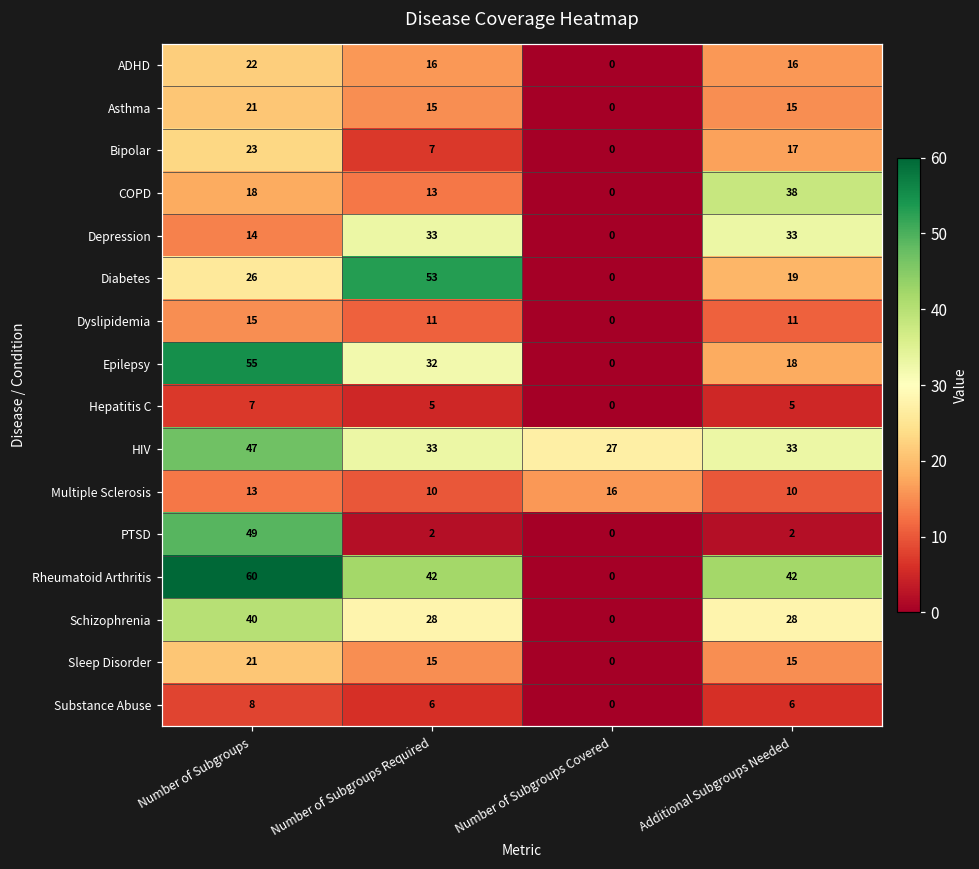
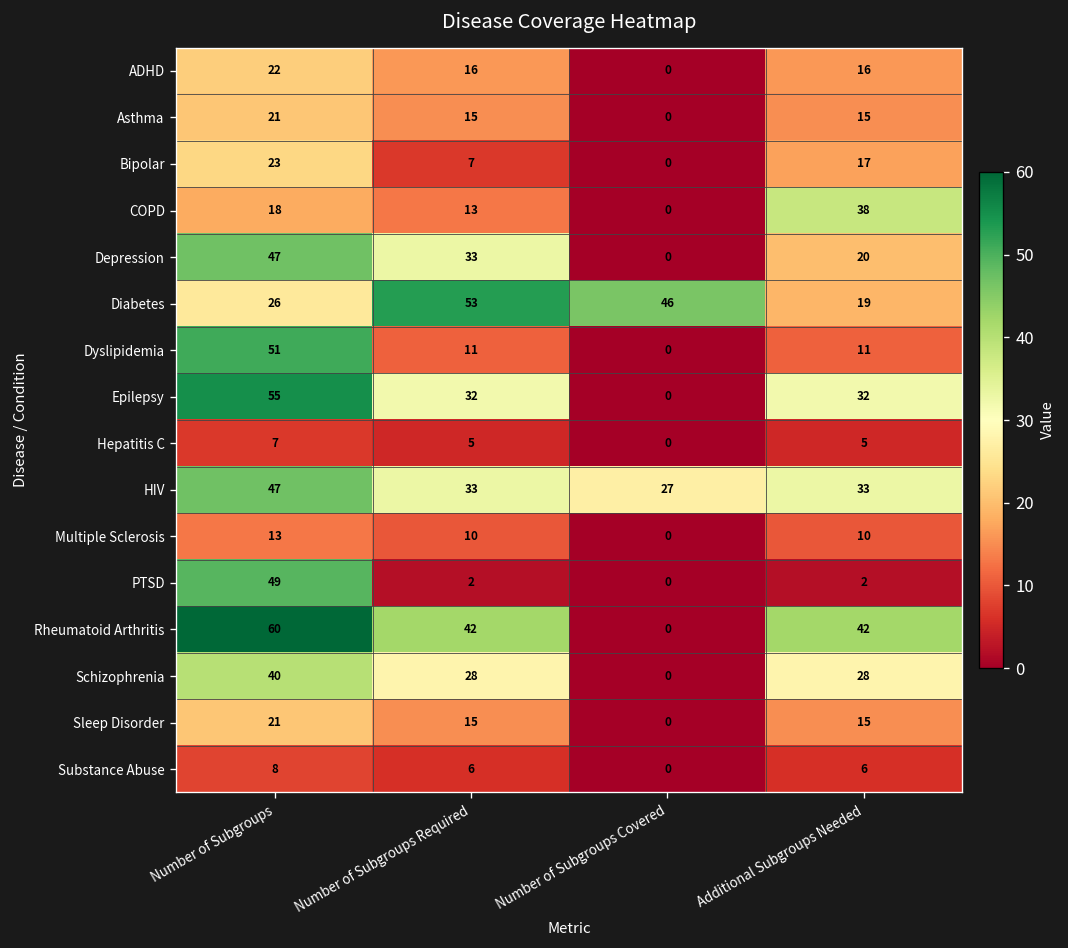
  {
    "ADHD": {
      "Number of Subgroups": 22,
      "Number of Subgroups Required": 16,
      "Number of Subgroups Covered": 0,
      "Additional Subgroups Needed": 16
    },
    "Asthma": {
      "Number of Subgroups": 21,
      "Number of Subgroups Required": 15,
      "Number of Subgroups Covered": 0,
      "Additional Subgroups Needed": 15
    },
    "Bipolar": {
      "Number of Subgroups": 23,
      "Number of Subgroups Required": 7,
      "Number of Subgroups Covered": 0,
      "Additional Subgroups Needed": 17
    },
    "COPD": {
      "Number of Subgroups": 18,
      "Number of Subgroups Required": 13,
      "Number of Subgroups Covered": 0,
      "Additional Subgroups Needed": 38
    },
    "Depression": {
-     "Number of Subgroups": 14,
+     "Number of Subgroups": 47,
      "Number of Subgroups Required": 33,
      "Number of Subgroups Covered": 0,
-     "Additional Subgroups Needed": 33
+     "Additional Subgroups Needed": 20
    },
    "Diabetes": {
      "Number of Subgroups": 26,
      "Number of Subgroups Required": 53,
-     "Number of Subgroups Covered": 0,
+     "Number of Subgroups Covered": 46,
      "Additional Subgroups Needed": 19
    },
    "Dyslipidemia": {
-     "Number of Subgroups": 15,
+     "Number of Subgroups": 51,
      "Number of Subgroups Required": 11,
      "Number of Subgroups Covered": 0,
      "Additional Subgroups Needed": 11
    },
    "Epilepsy": {
      "Number of Subgroups": 55,
      "Number of Subgroups Required": 32,
      "Number of Subgroups Covered": 0,
-     "Additional Subgroups Needed": 18
+     "Additional Subgroups Needed": 32
    },
    "Hepatitis C": {
      "Number of Subgroups": 7,
      "Number of Subgroups Required": 5,
      "Number of Subgroups Covered": 0,
      "Additional Subgroups Needed": 5
    },
    "HIV": {
      "Number of Subgroups": 47,
      "Number of Subgroups Required": 33,
      "Number of Subgroups Covered": 27,
      "Additional Subgroups Needed": 33
    },
    "Multiple Sclerosis": {
      "Number of Subgroups": 13,
      "Number of Subgroups Required": 10,
-     "Number of Subgroups Covered": 16,
+     "Number of Subgroups Covered": 0,
      "Additional Subgroups Needed": 10
    },
    "PTSD": {
      "Number of Subgroups": 49,
      "Number of Subgroups Required": 2,
      "Number of Subgroups Covered": 0,
      "Additional Subgroups Needed": 2
    },
    "Rheumatoid Arthritis": {
      "Number of Subgroups": 60,
      "Number of Subgroups Required": 42,
      "Number of Subgroups Covered": 0,
      "Additional Subgroups Needed": 42
    },
    "Schizophrenia": {
      "Number of Subgroups": 40,
      "Number of Subgroups Required": 28,
      "Number of Subgroups Covered": 0,
      "Additional Subgroups Needed": 28
    },
    "Sleep Disorder": {
      "Number of Subgroups": 21,
      "Number of Subgroups Required": 15,
      "Number of Subgroups Covered": 0,
      "Additional Subgroups Needed": 15
    },
    "Substance Abuse": {
      "Number of Subgroups": 8,
      "Number of Subgroups Required": 6,
      "Number of Subgroups Covered": 0,
      "Additional Subgroups Needed": 6
    }
  }
